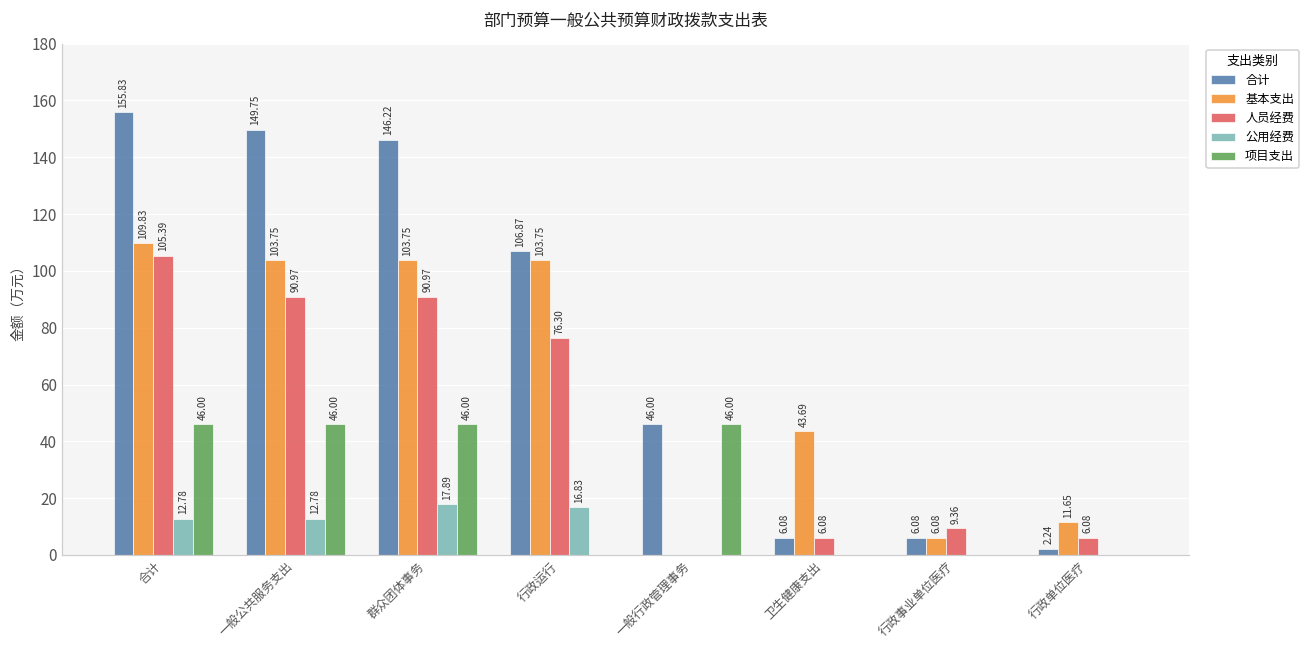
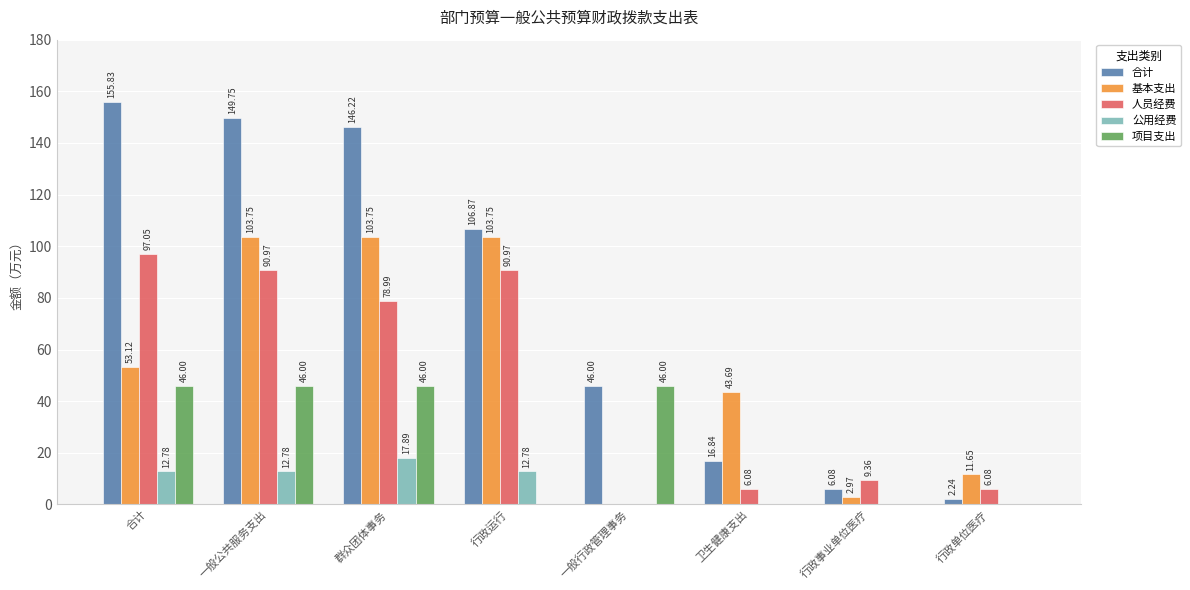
  {
    "合计": {
      "合计": 155.83,
      "一般公共服务支出": 149.75,
      "群众团体事务": 146.22,
      "行政运行": 106.87,
      "一般行政管理事务": 46.00,
-     "卫生健康支出": 6.08,
+     "卫生健康支出": 16.84,
      "行政事业单位医疗": 6.08,
      "行政单位医疗": 2.24
    },
    "基本支出": {
-     "合计": 109.83,
+     "合计": 53.12,
      "一般公共服务支出": 103.75,
      "群众团体事务": 103.75,
      "行政运行": 103.75,
      "卫生健康支出": 43.69,
-     "行政事业单位医疗": 6.08,
+     "行政事业单位医疗": 2.97,
      "行政单位医疗": 11.65
    },
    "人员经费": {
-     "合计": 105.39,
+     "合计": 97.05,
      "一般公共服务支出": 90.97,
-     "群众团体事务": 90.97,
-     "行政运行": 76.30,
+     "群众团体事务": 78.99,
+     "行政运行": 90.97,
      "卫生健康支出": 6.08,
      "行政事业单位医疗": 9.36,
      "行政单位医疗": 6.08
    },
    "公用经费": {
      "合计": 12.78,
      "一般公共服务支出": 12.78,
      "群众团体事务": 17.89,
-     "行政运行": 16.83
+     "行政运行": 12.78
    },
    "项目支出": {
      "合计": 46.00,
      "一般公共服务支出": 46.00,
      "群众团体事务": 46.00,
      "一般行政管理事务": 46.00
    }
  }
